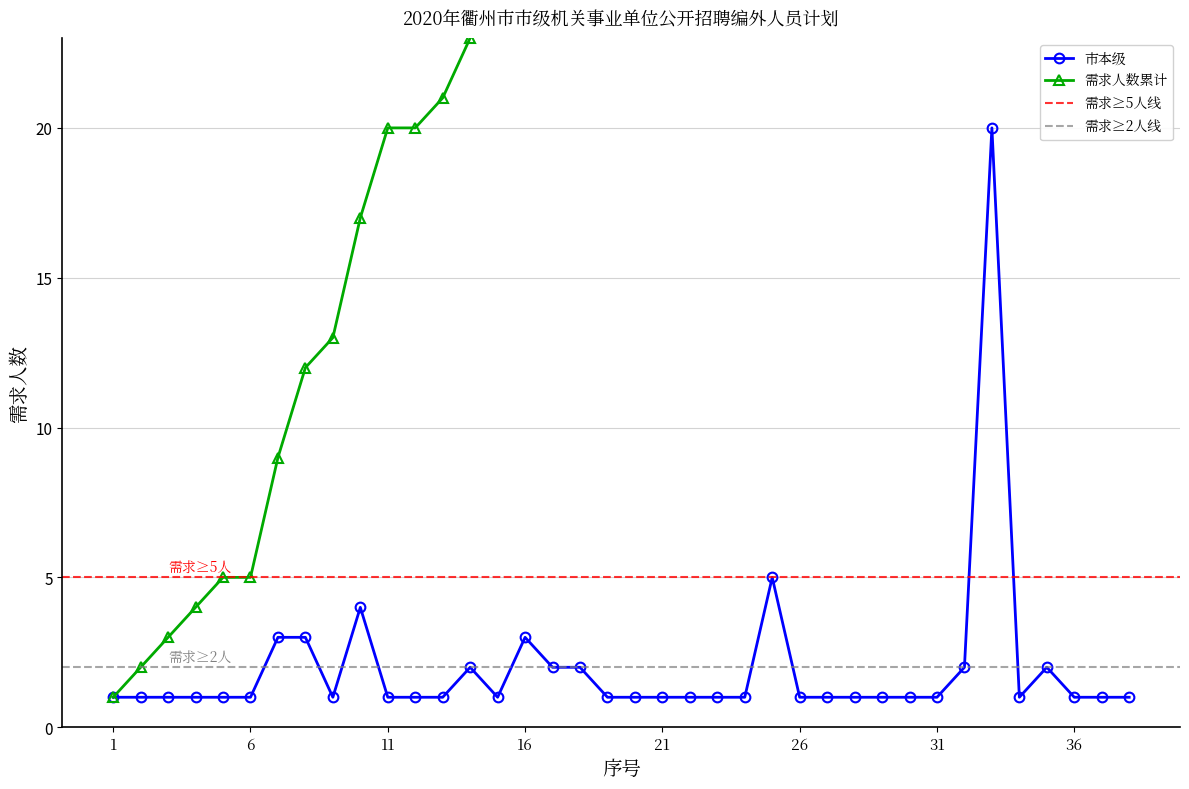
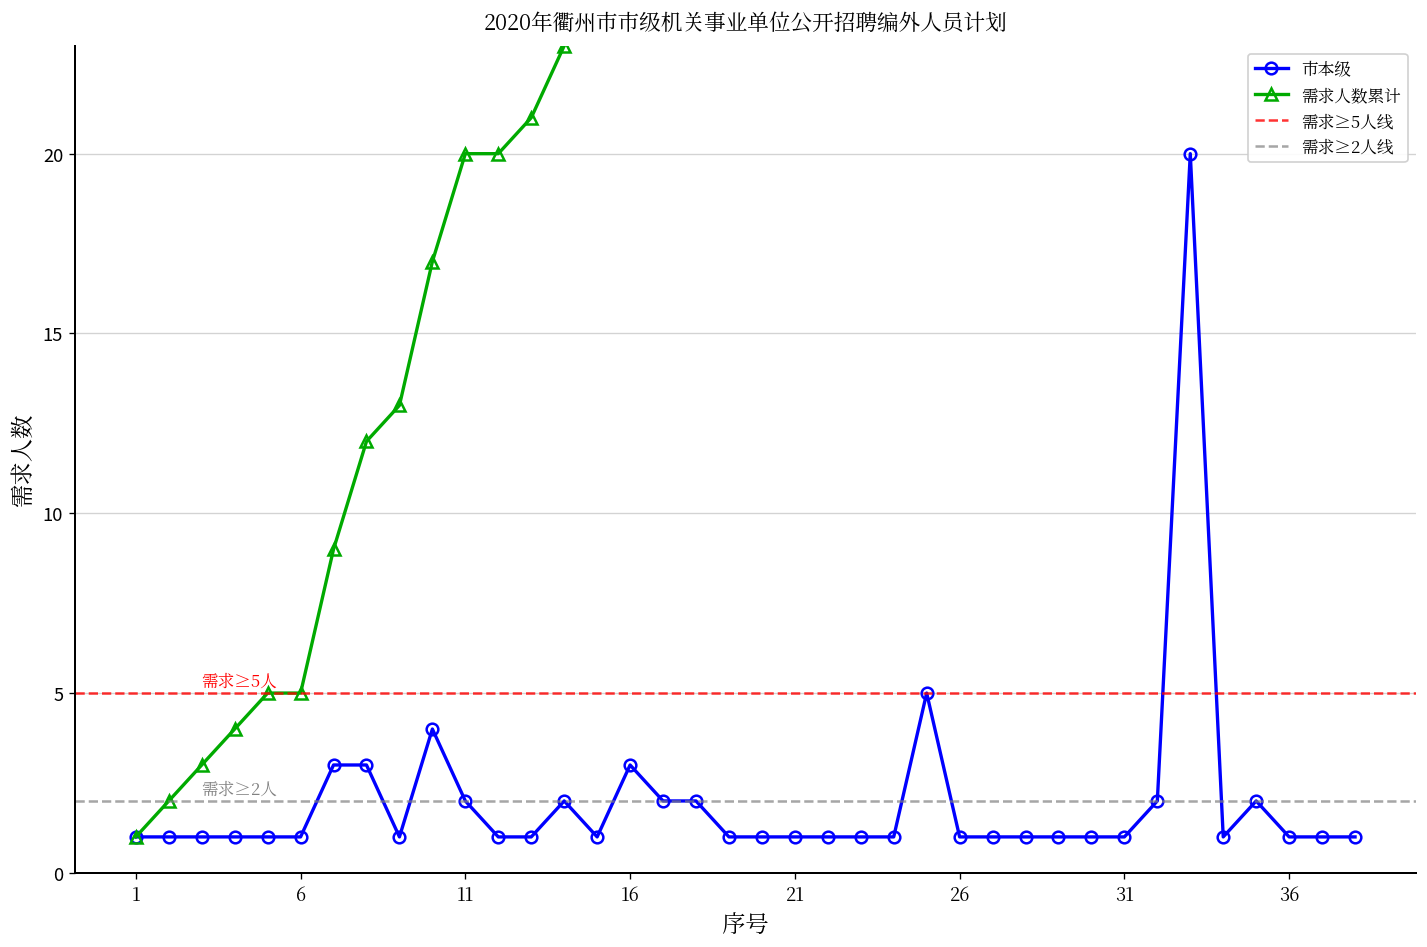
  {
    "市本级": {
      "6": 1,
-     "11": 1,
+     "11": 2,
      "16": 3,
      "21": 1,
      "26": 1,
      "31": 1,
      "36": 1
    },
    "需求人数累计": {
      "6": 5,
      "11": 20
    }
  }
